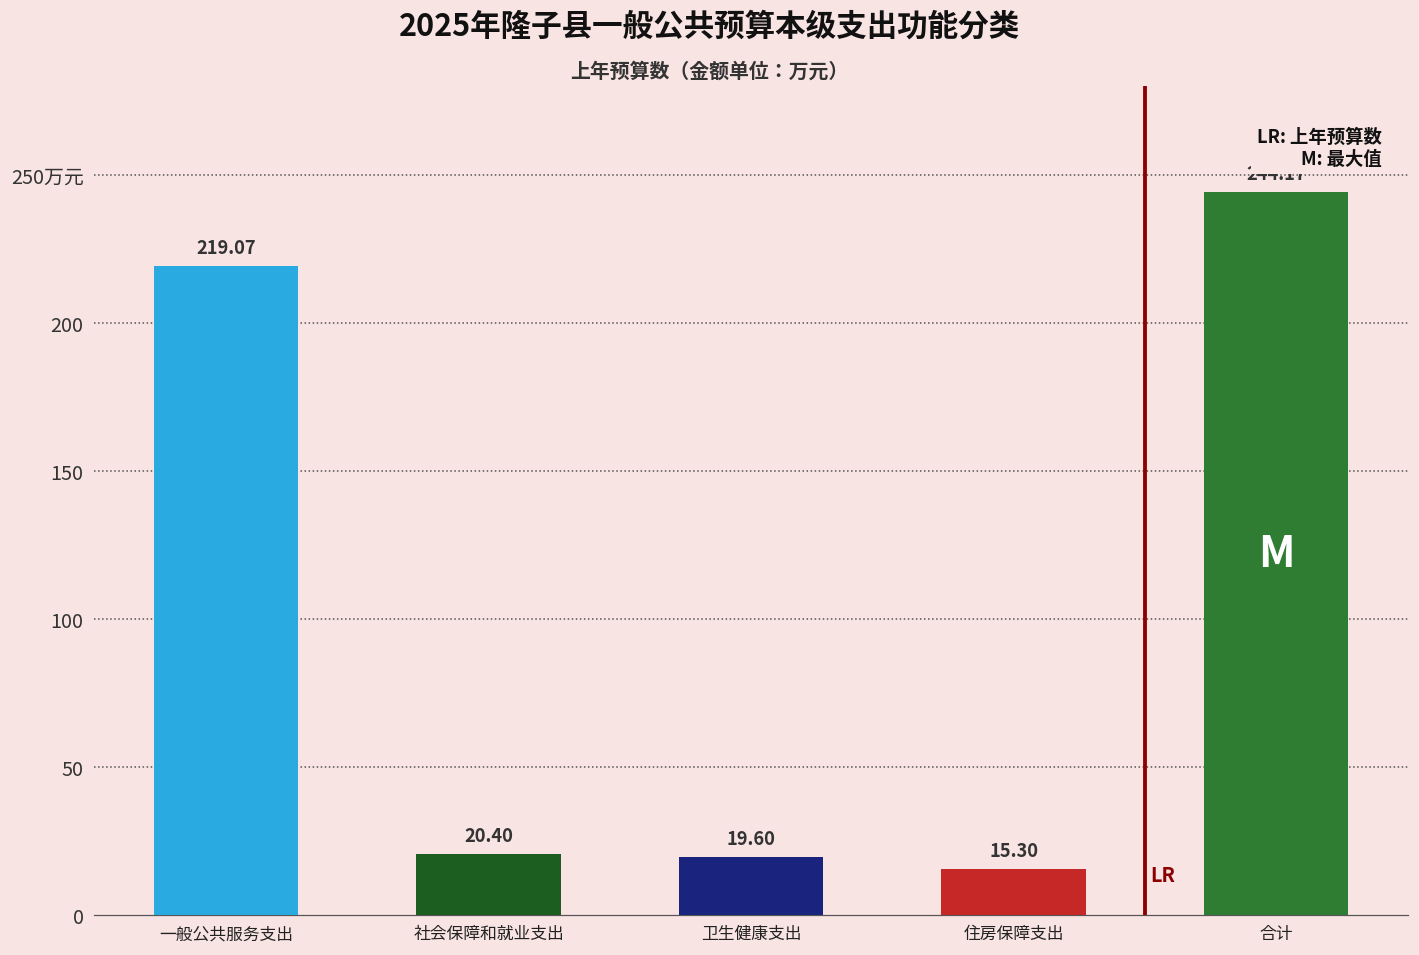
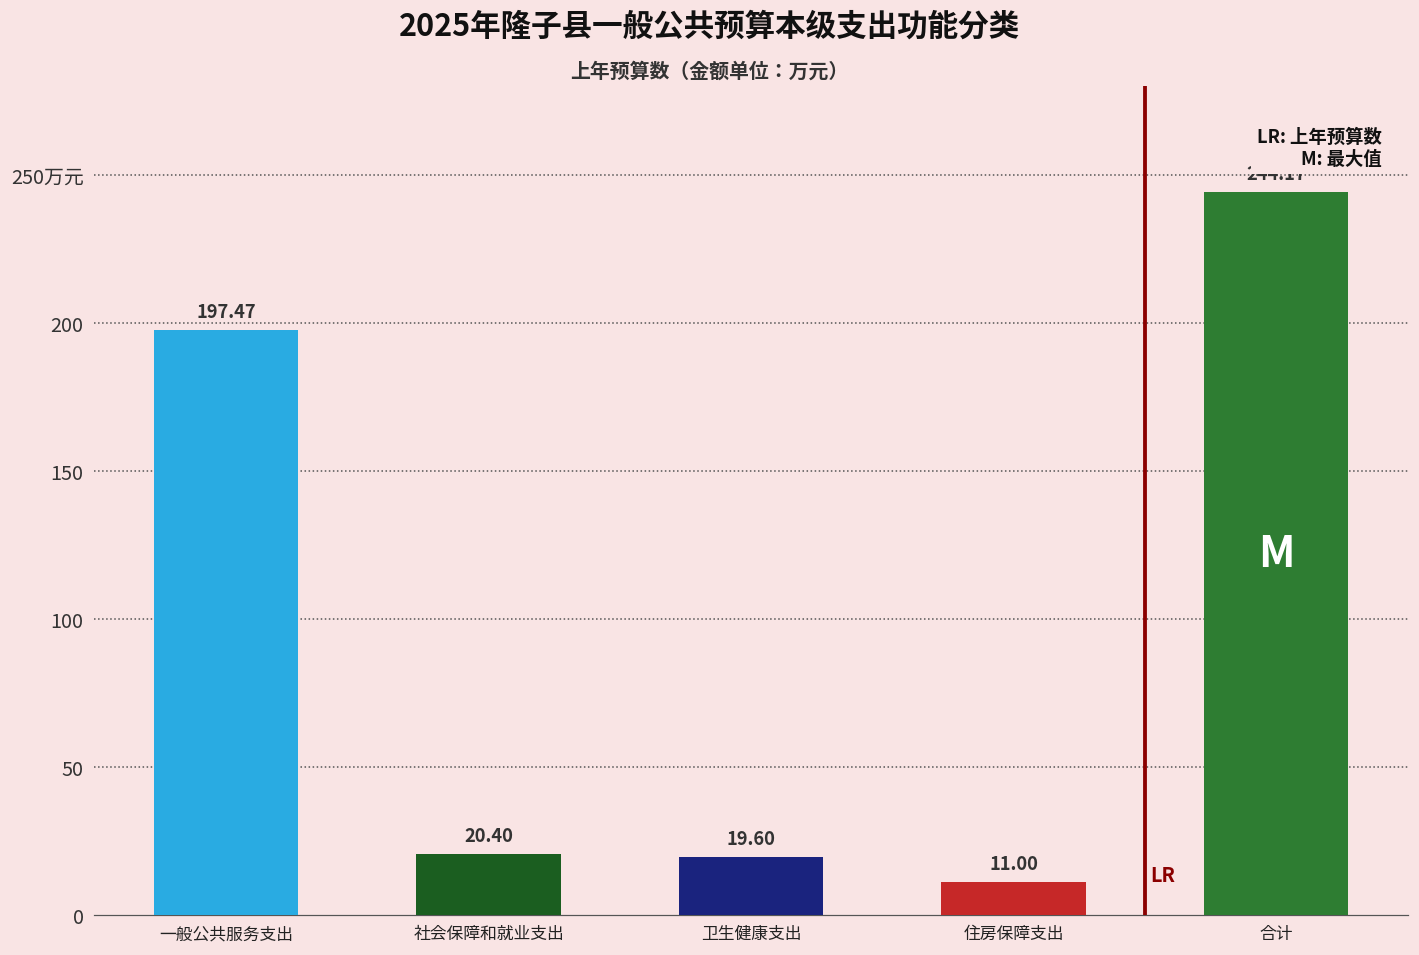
  {
-   "一般公共服务支出": 219.07,
+   "一般公共服务支出": 197.47,
    "社会保障和就业支出": 20.40,
    "卫生健康支出": 19.60,
-   "住房保障支出": 15.30
+   "住房保障支出": 11.00
  }
